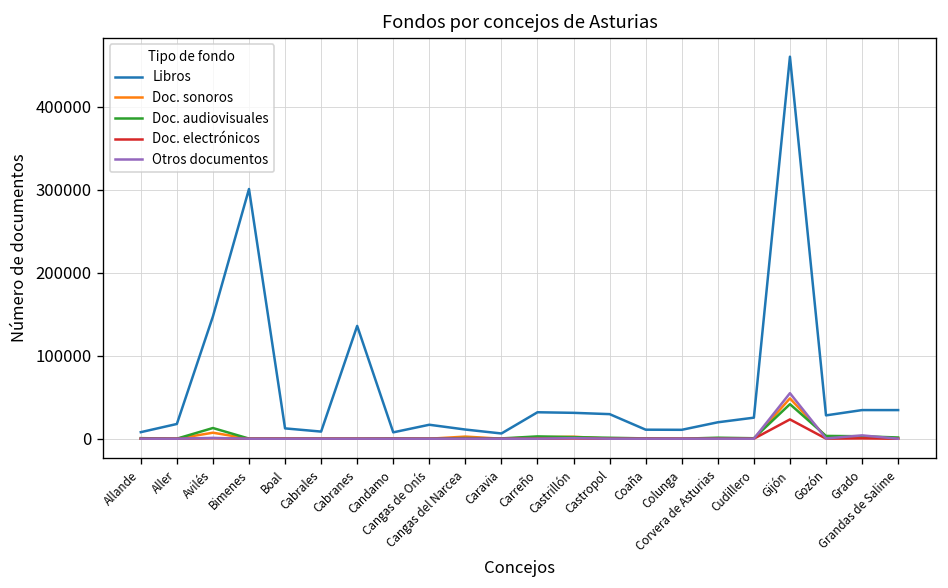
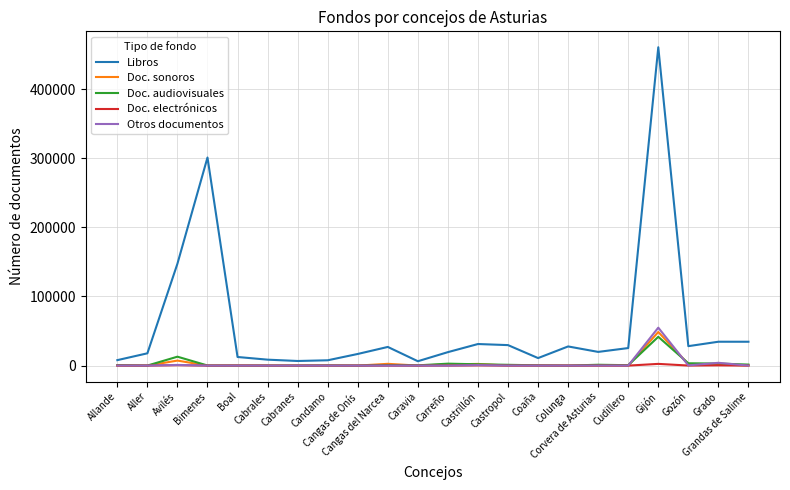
  {
    "Libros": {
      "Allande": 10000,
      "Aller": 20000,
      "Avilés": 150000,
      "Bimenes": 300000,
      "Boal": 10000,
      "Cabrales": 10000,
-     "Cabranes": 140000,
+     "Cabranes": 10000,
      "Candamo": 10000,
      "Cangas de Onís": 20000,
-     "Cangas del Narcea": 10000,
+     "Cangas del Narcea": 30000,
      "Caravia": 10000,
-     "Carreño": 30000,
+     "Carreño": 20000,
      "Castrillón": 30000,
      "Castropol": 30000,
      "Coaña": 10000,
-     "Colunga": 10000,
+     "Colunga": 30000,
      "Corvera de Asturias": 20000,
      "Cudillero": 30000,
      "Gijón": 460000,
      "Gozón": 30000,
      "Grado": 30000,
      "Grandas de Salime": 30000
    },
    "Doc. sonoros": {
      "Avilés": 10000,
      "Gijón": 50000
    },
    "Doc. audiovisuales": {
      "Avilés": 10000,
      "Gijón": 40000
    },
    "Doc. electrónicos": {
-     "Gijón": 20000
+     "Gijón": 0
    },
    "Otros documentos": {
      "Gijón": 50000
    }
  }
